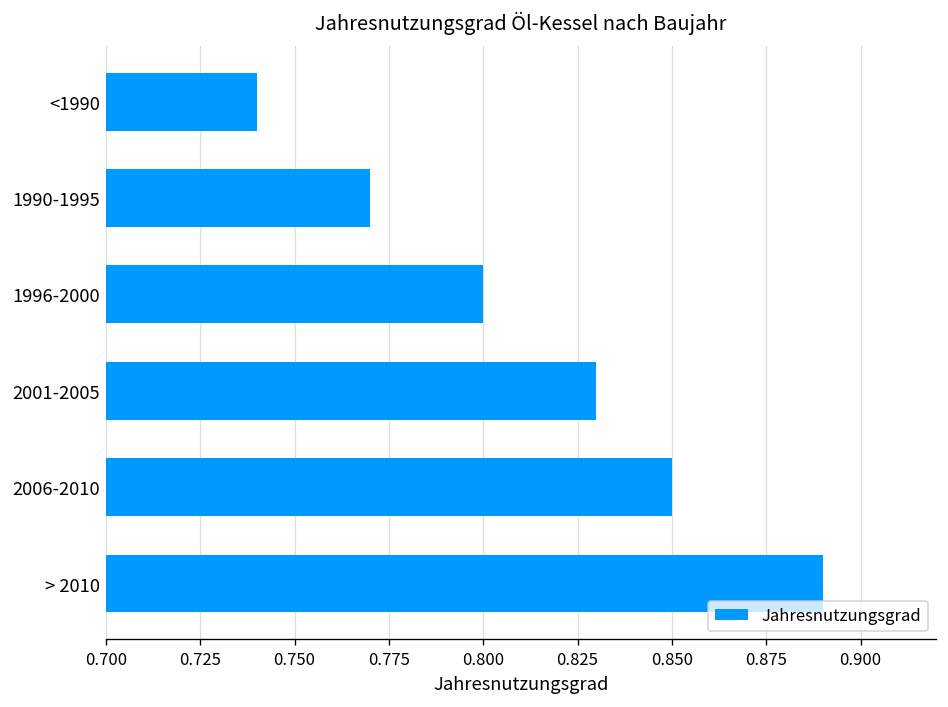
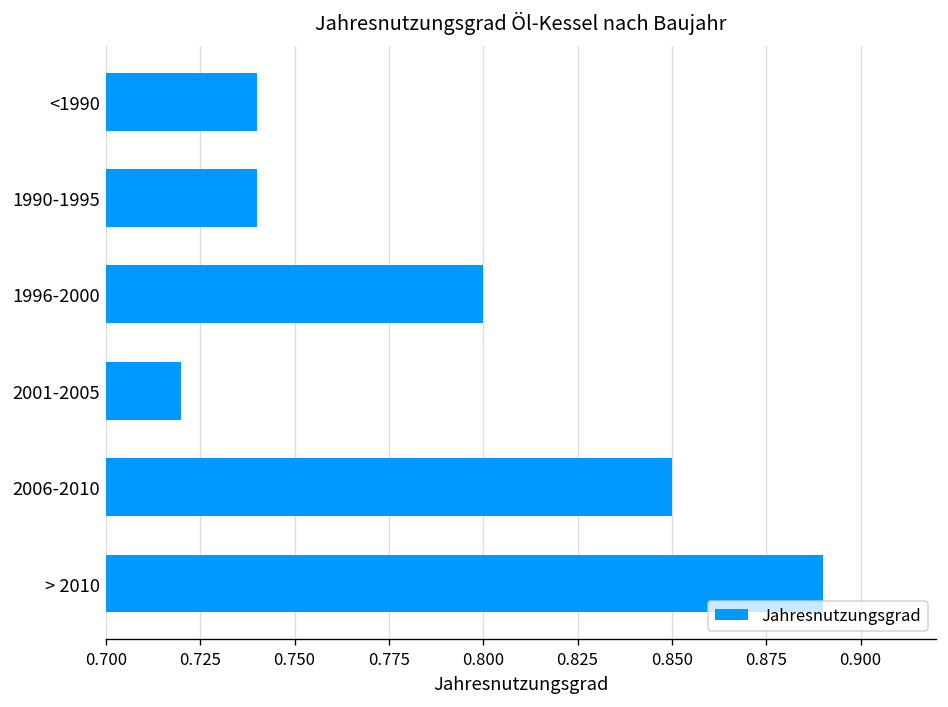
  {
    "<1990": 0.74,
-   "1990-1995": 0.77,
+   "1990-1995": 0.74,
    "1996-2000": 0.80,
-   "2001-2005": 0.83,
+   "2001-2005": 0.72,
    "2006-2010": 0.85,
    "> 2010": 0.89
  }
